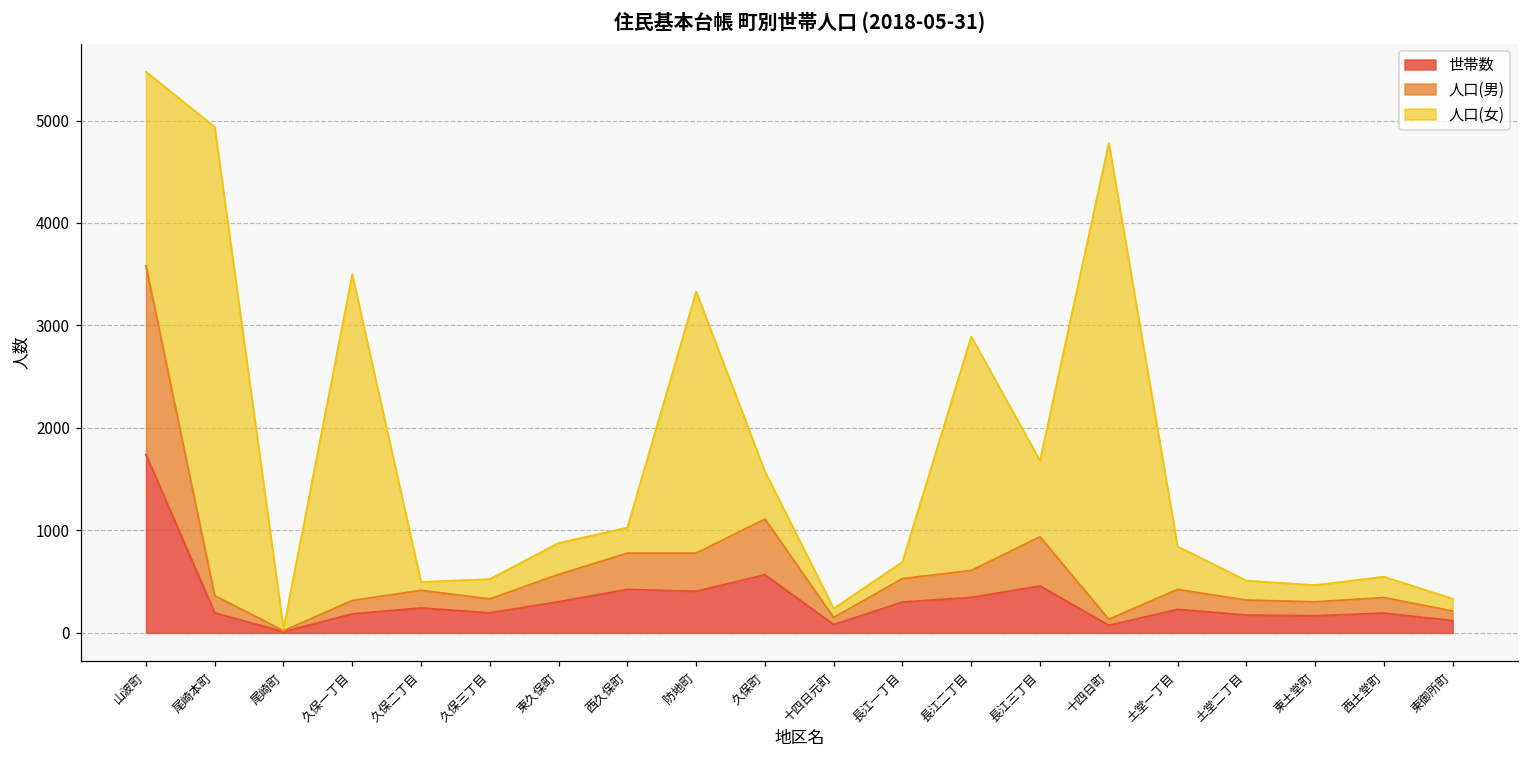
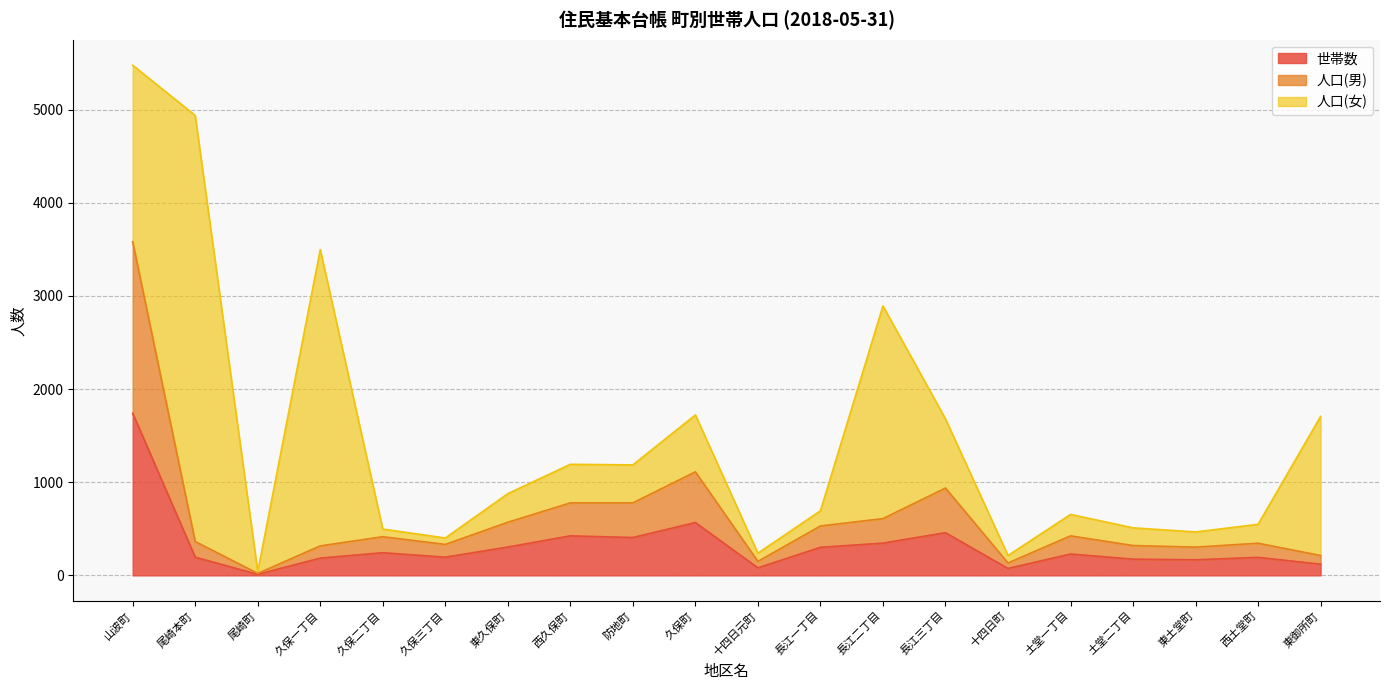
  {
    "人口(女)": {
      "山波町": 1900,
      "尾崎本町": 4600,
      "久保一丁目": 3200,
      "久保二丁目": 100,
-     "久保三丁目": 200,
+     "久保三丁目": 100,
      "東久保町": 300,
-     "西久保町": 200,
-     "防地町": 2600,
-     "久保町": 500,
+     "西久保町": 400,
+     "防地町": 400,
+     "久保町": 600,
      "十四日元町": 100,
      "長江一丁目": 200,
      "長江二丁目": 2300,
      "長江三丁目": 700,
-     "十四日町": 4600,
-     "土堂一丁目": 400,
+     "十四日町": 100,
+     "土堂一丁目": 200,
      "土堂二丁目": 200,
      "東土堂町": 200,
      "西土堂町": 200,
-     "東御所町": 100
+     "東御所町": 1500
    }
  }
